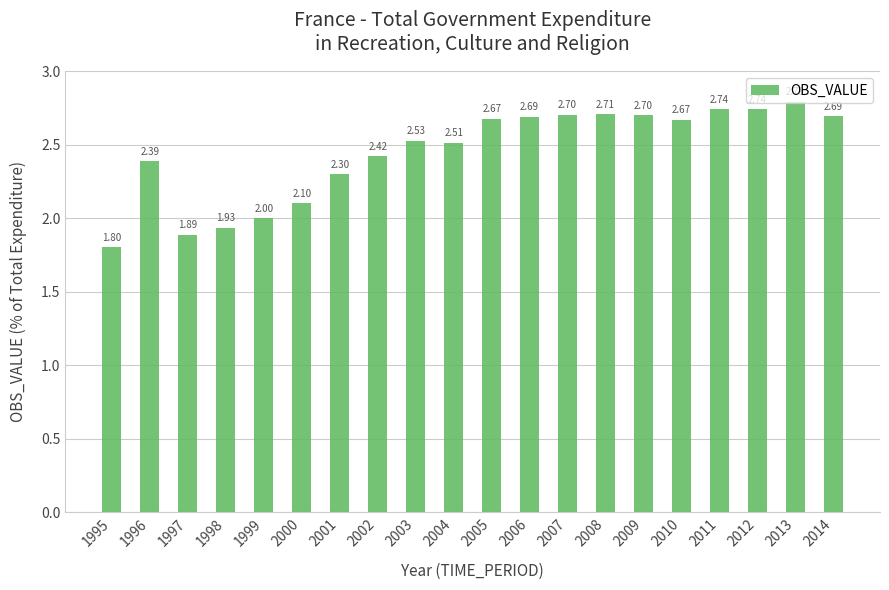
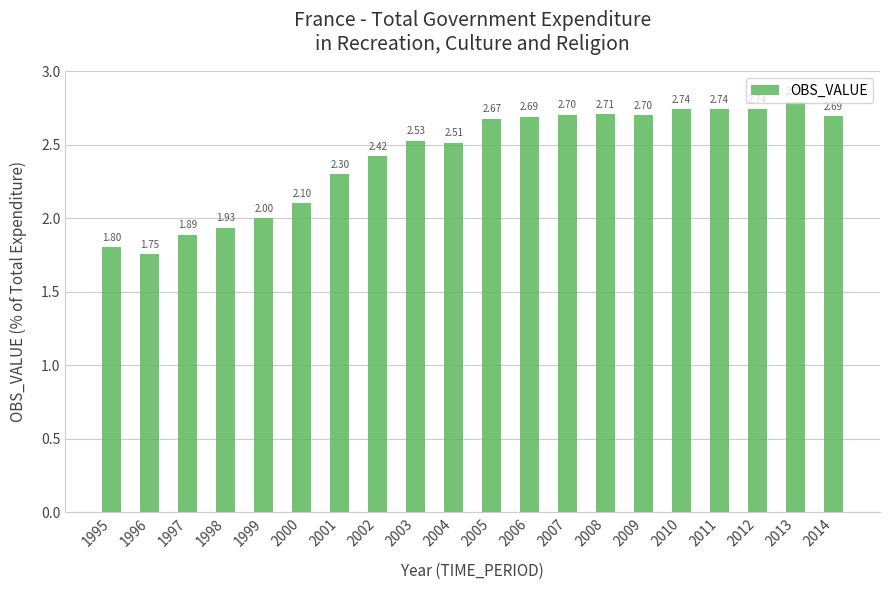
  {
    "1995": 1.80,
-   "1996": 2.39,
+   "1996": 1.75,
    "1997": 1.89,
    "1998": 1.93,
    "1999": 2.00,
    "2000": 2.10,
    "2001": 2.30,
    "2002": 2.42,
    "2003": 2.53,
    "2004": 2.51,
    "2005": 2.67,
    "2006": 2.69,
    "2007": 2.70,
    "2008": 2.71,
    "2009": 2.70,
-   "2010": 2.67,
+   "2010": 2.74,
    "2011": 2.74
  }
